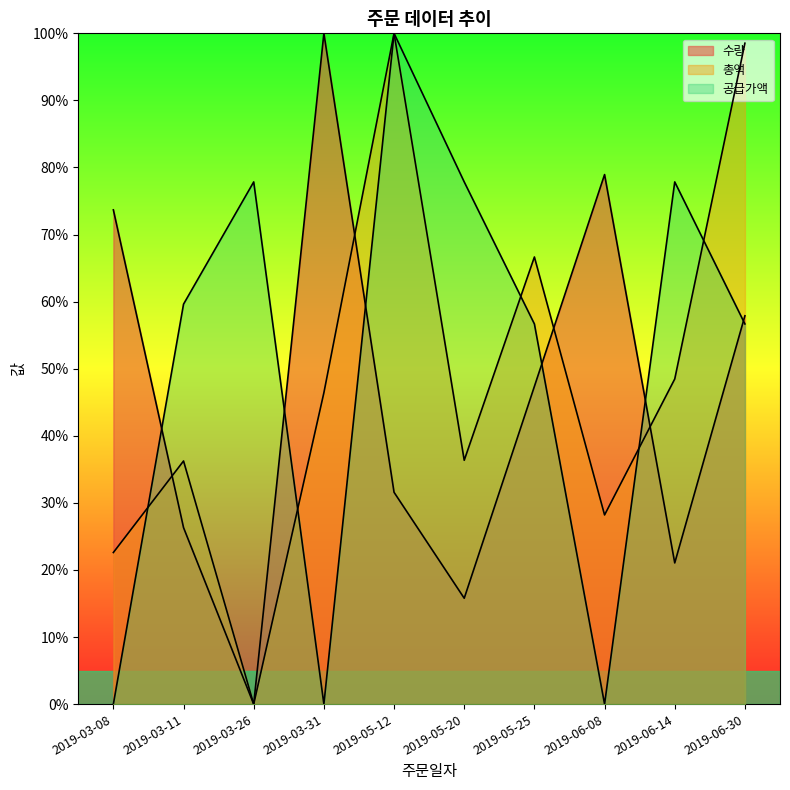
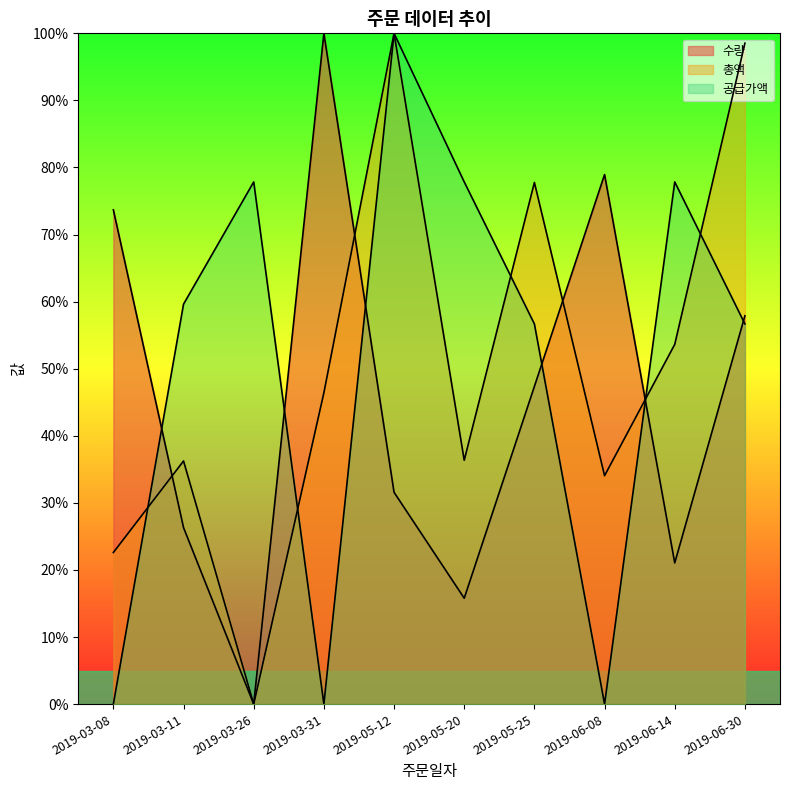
  {
    "수량": {
      "2019-03-08": "74%",
      "2019-03-11": "26%",
      "2019-03-31": "100%",
      "2019-05-12": "32%",
      "2019-05-20": "16%",
      "2019-05-25": "47%",
      "2019-06-08": "79%",
      "2019-06-14": "21%",
      "2019-06-30": "58%"
    },
    "총액": {
      "2019-03-08": "23%",
      "2019-03-11": "36%",
      "2019-03-31": "46%",
      "2019-05-20": "36%",
-     "2019-05-25": "67%",
-     "2019-06-08": "28%",
-     "2019-06-14": "48%"
+     "2019-05-25": "78%",
+     "2019-06-08": "34%",
+     "2019-06-14": "54%"
    },
    "공급가액": {
      "2019-03-11": "60%",
      "2019-03-26": "78%",
      "2019-05-20": "78%",
      "2019-05-25": "57%",
      "2019-06-14": "78%",
      "2019-06-30": "57%"
    }
  }
